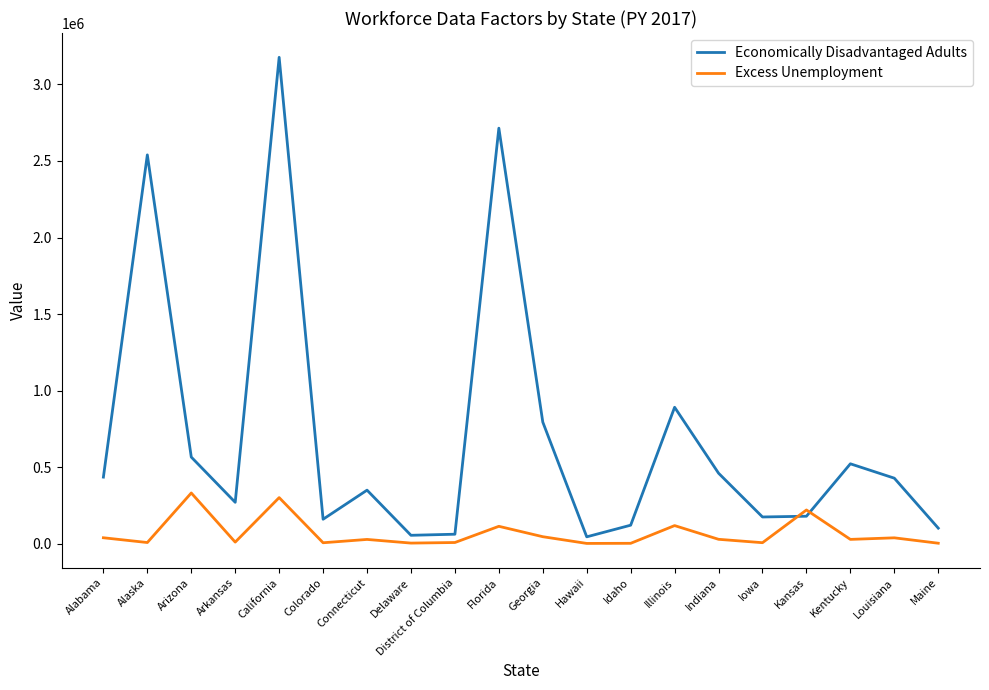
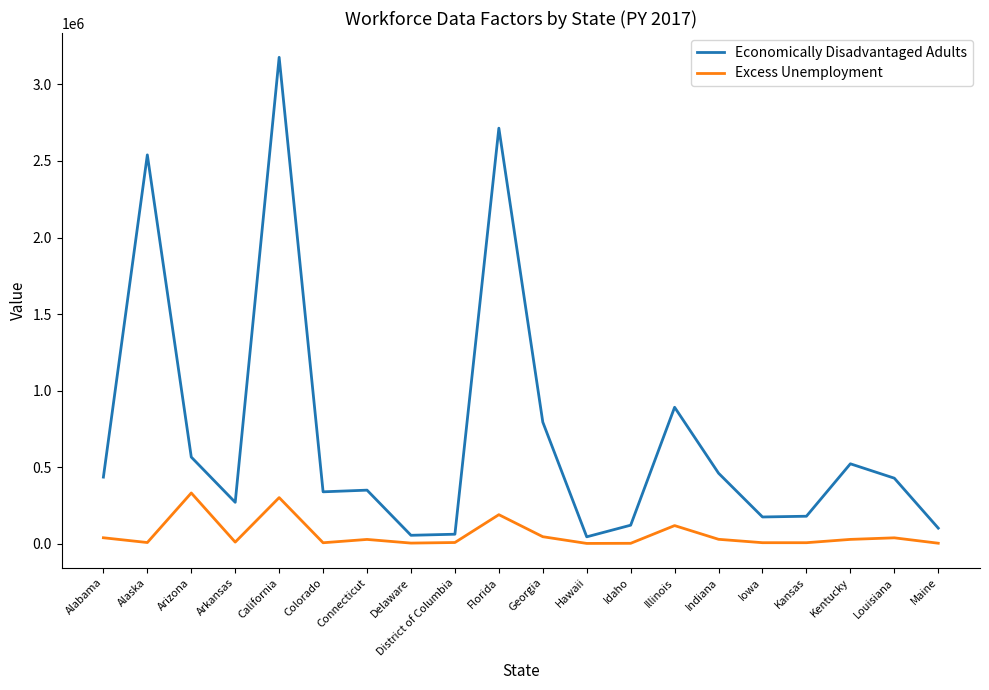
  {
    "Economically Disadvantaged Adults": {
      "Alabama": 430000,
      "Alaska": 2540000,
      "Arizona": 570000,
      "Arkansas": 270000,
      "California": 3180000,
-     "Colorado": 160000,
+     "Colorado": 340000,
      "Connecticut": 350000,
      "Delaware": 50000,
      "District of Columbia": 60000,
      "Florida": 2710000,
      "Georgia": 790000,
      "Hawaii": 40000,
      "Idaho": 120000,
      "Illinois": 890000,
      "Indiana": 460000,
      "Iowa": 170000,
      "Kansas": 180000,
      "Kentucky": 520000,
      "Louisiana": 430000,
      "Maine": 100000
    },
    "Excess Unemployment": {
      "Alabama": 40000,
      "Alaska": 10000,
      "Arizona": 330000,
      "Arkansas": 10000,
      "California": 300000,
      "Colorado": 10000,
      "Connecticut": 30000,
      "Delaware": 0,
      "District of Columbia": 10000,
-     "Florida": 110000,
+     "Florida": 190000,
      "Georgia": 50000,
      "Hawaii": 0,
      "Idaho": 0,
      "Illinois": 120000,
      "Indiana": 30000,
      "Iowa": 10000,
-     "Kansas": 220000,
+     "Kansas": 10000,
      "Kentucky": 30000,
      "Louisiana": 40000,
      "Maine": 0
    }
  }
